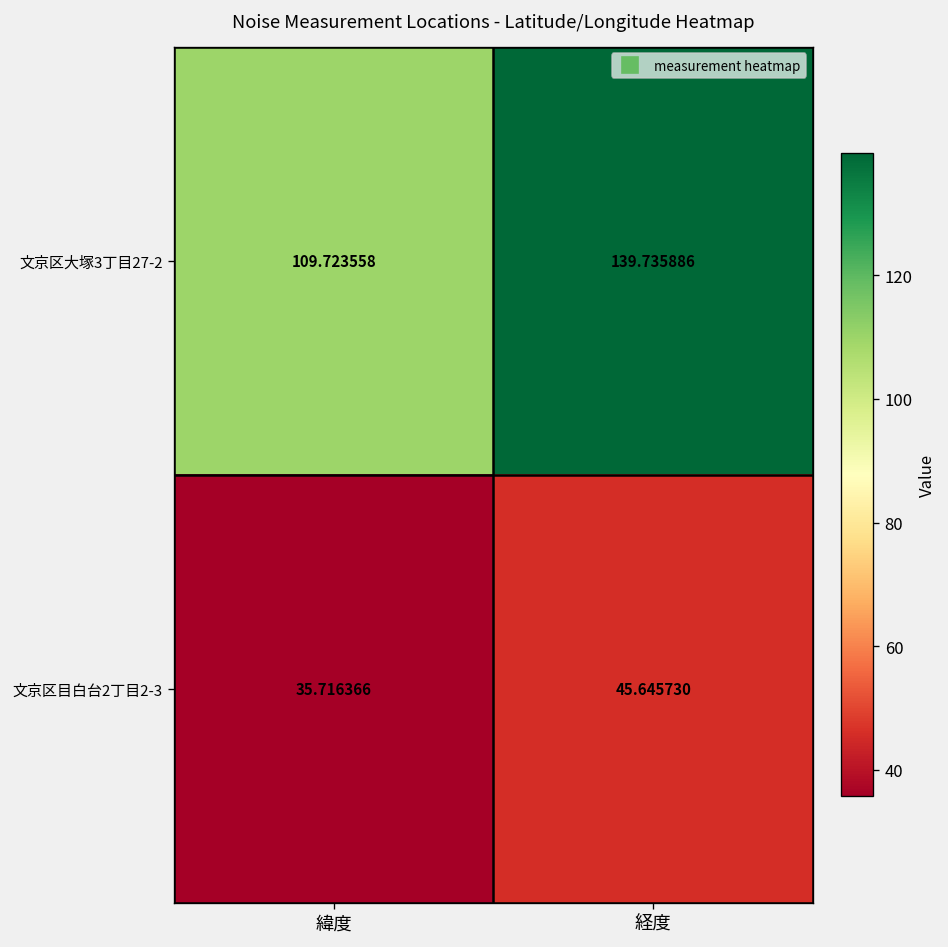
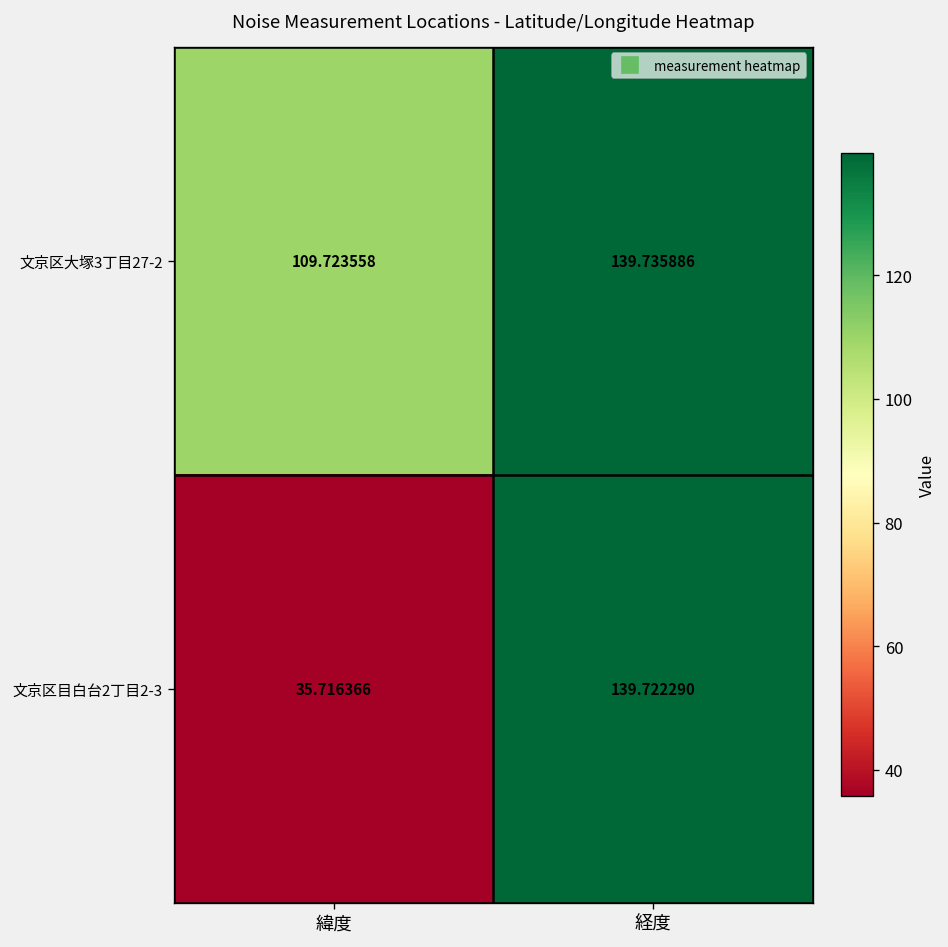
  {
    "文京区大塚3丁目27-2": {
      "緯度": 109.723558,
      "経度": 139.735886
    },
    "文京区目白台2丁目2-3": {
      "緯度": 35.716366,
-     "経度": 45.645730
+     "経度": 139.722290
    }
  }
